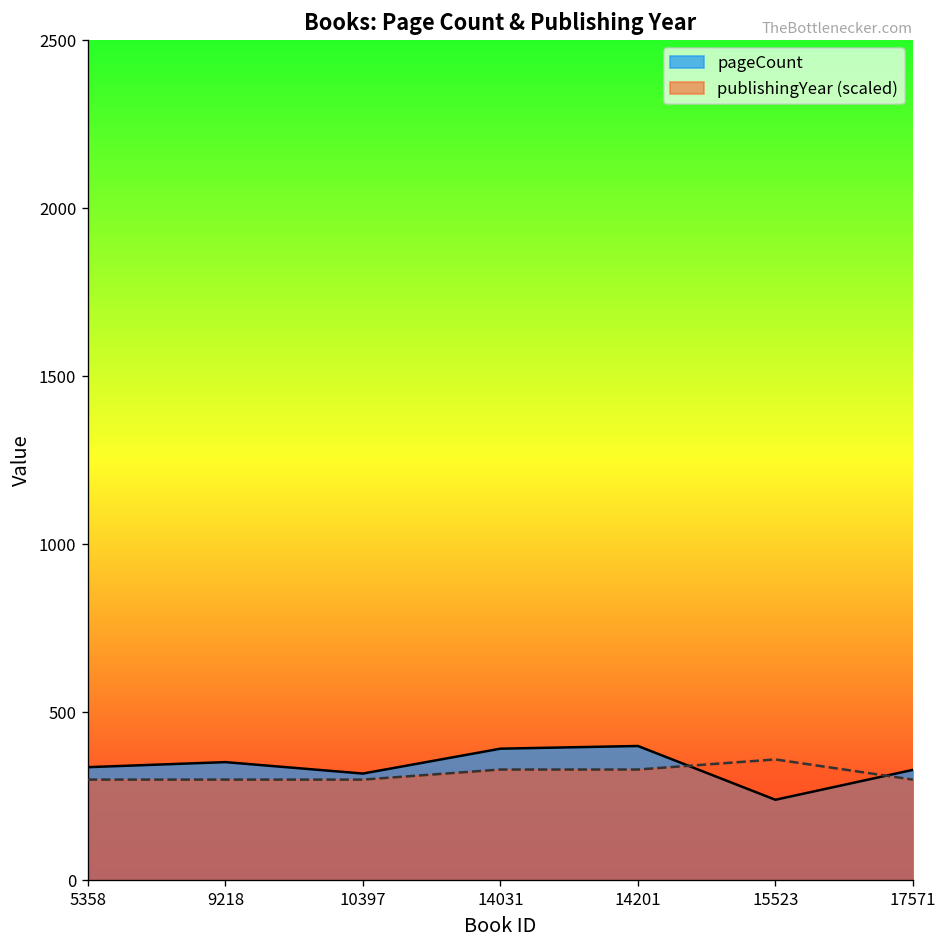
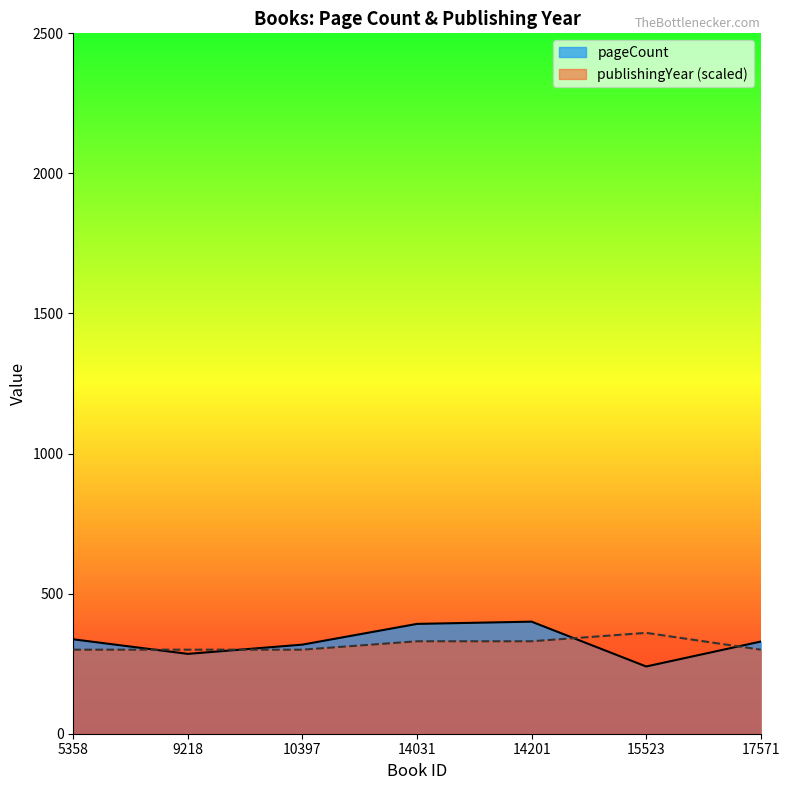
  {
    "pageCount": {
      "5358": 340,
-     "9218": 350,
+     "9218": 290,
      "10397": 320,
      "14031": 390,
      "14201": 400,
      "15523": 240,
      "17571": 330
    },
    "publishingYear (scaled)": {
      "5358": 300,
      "9218": 300,
      "10397": 300,
      "14031": 330,
      "14201": 330,
      "15523": 360,
      "17571": 300
    }
  }
